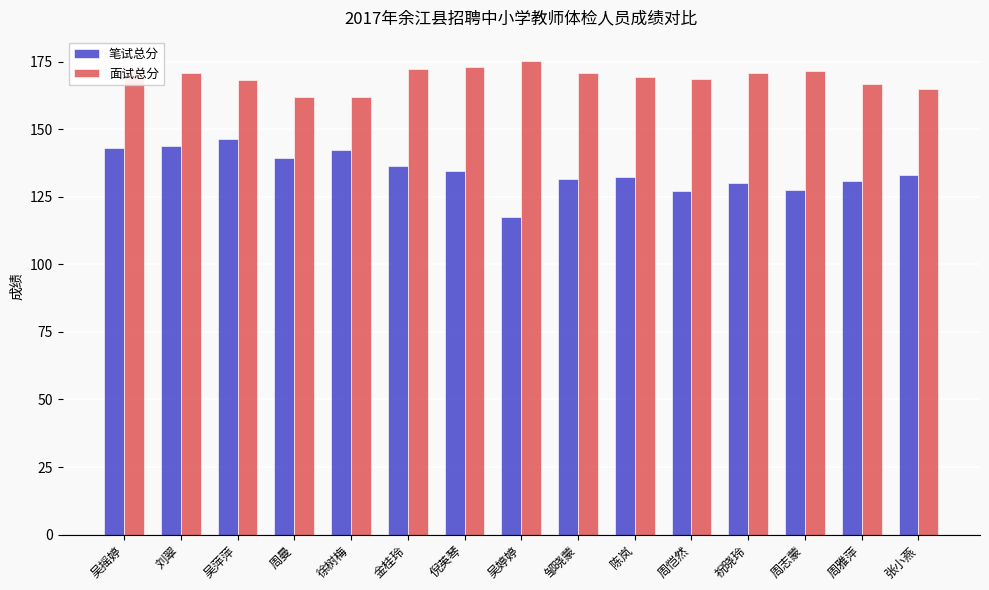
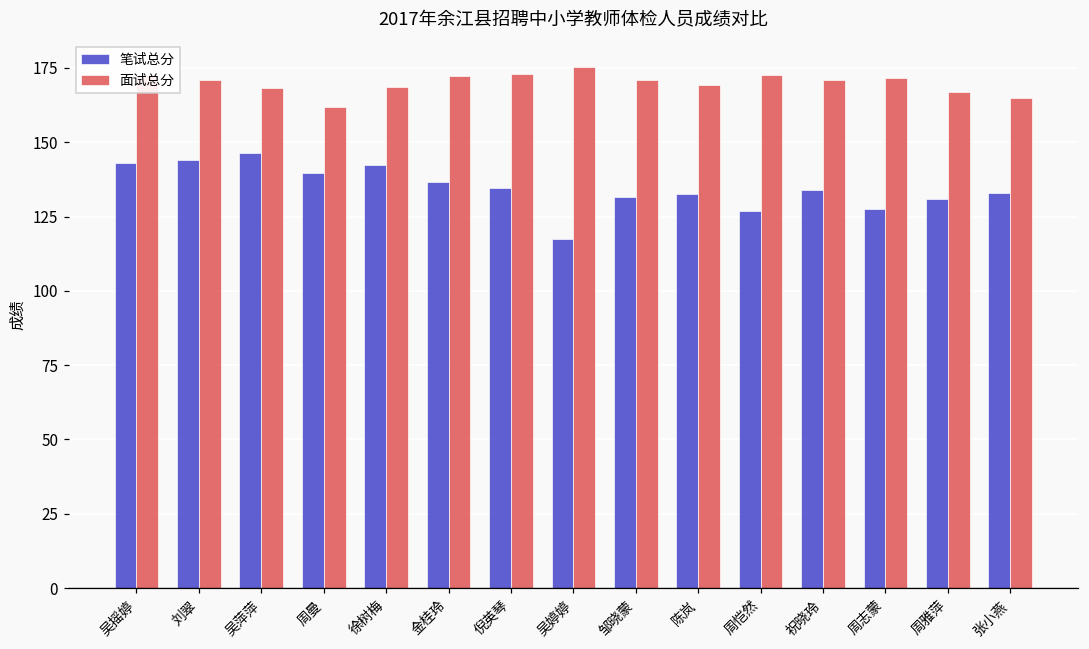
  {
    "笔试总分": {
      "吴摇婷": 143,
      "刘翠": 144,
      "吴萍萍": 147,
      "周曼": 140,
      "徐树梅": 143,
      "金桂玲": 137,
      "倪英琴": 135,
      "吴婷婷": 117,
      "邹晓蒙": 132,
      "陈岚": 133,
      "周恺然": 127,
-     "祝晓玲": 130,
+     "祝晓玲": 134,
      "周志蒙": 128,
      "周雅萍": 131,
      "张小燕": 133
    },
    "面试总分": {
      "刘翠": 171,
      "吴萍萍": 168,
      "周曼": 162,
-     "徐树梅": 162,
+     "徐树梅": 168,
      "金桂玲": 172,
      "倪英琴": 173,
      "吴婷婷": 175,
      "邹晓蒙": 171,
      "陈岚": 169,
-     "周恺然": 169,
+     "周恺然": 173,
      "祝晓玲": 171,
      "周志蒙": 172,
      "周雅萍": 167,
      "张小燕": 165
    }
  }
